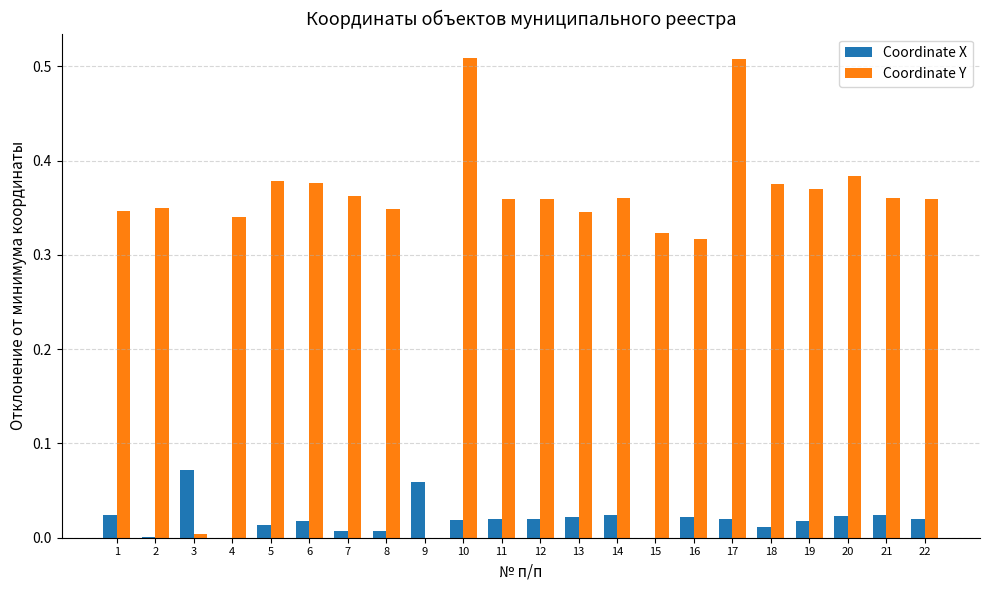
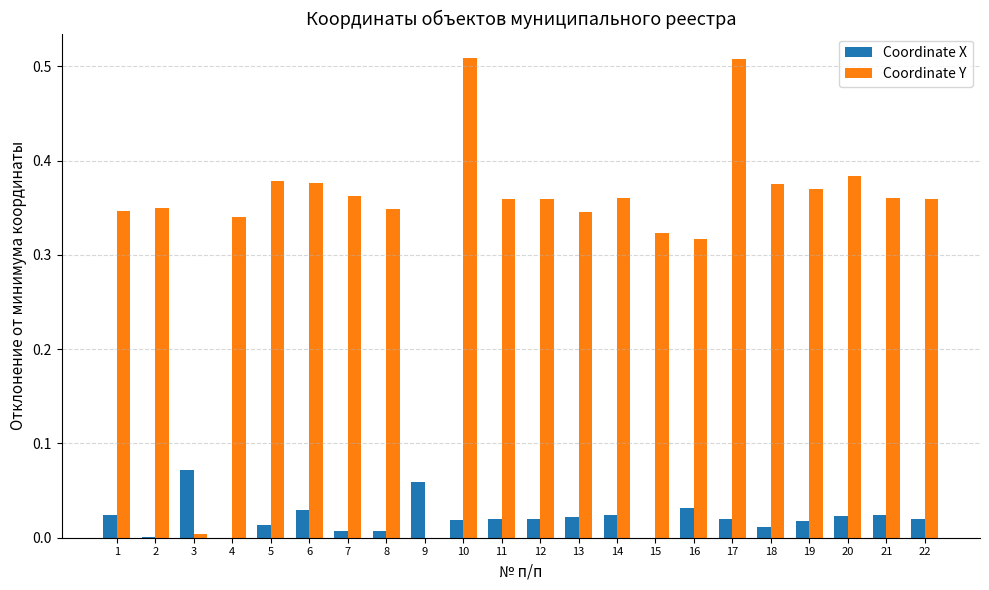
  {
    "Coordinate X": {
      "1": 0.02,
      "3": 0.07,
      "4": 0.00,
      "5": 0.01,
-     "6": 0.02,
+     "6": 0.03,
      "7": 0.01,
      "8": 0.01,
      "9": 0.06,
      "10": 0.02,
      "11": 0.02,
      "12": 0.02,
      "13": 0.02,
      "14": 0.02,
-     "16": 0.02,
+     "16": 0.03,
      "17": 0.02,
      "18": 0.01,
      "19": 0.02,
      "20": 0.02,
      "21": 0.02,
      "22": 0.02
    },
    "Coordinate Y": {
      "1": 0.35,
      "2": 0.35,
      "3": 0.00,
      "4": 0.34,
      "5": 0.38,
      "6": 0.38,
      "7": 0.36,
      "8": 0.35,
      "9": 0.00,
      "10": 0.51,
      "11": 0.36,
      "12": 0.36,
      "13": 0.34,
      "14": 0.36,
      "15": 0.32,
      "16": 0.32,
      "17": 0.51,
      "18": 0.38,
      "19": 0.37,
      "20": 0.38,
      "21": 0.36,
      "22": 0.36
    }
  }
